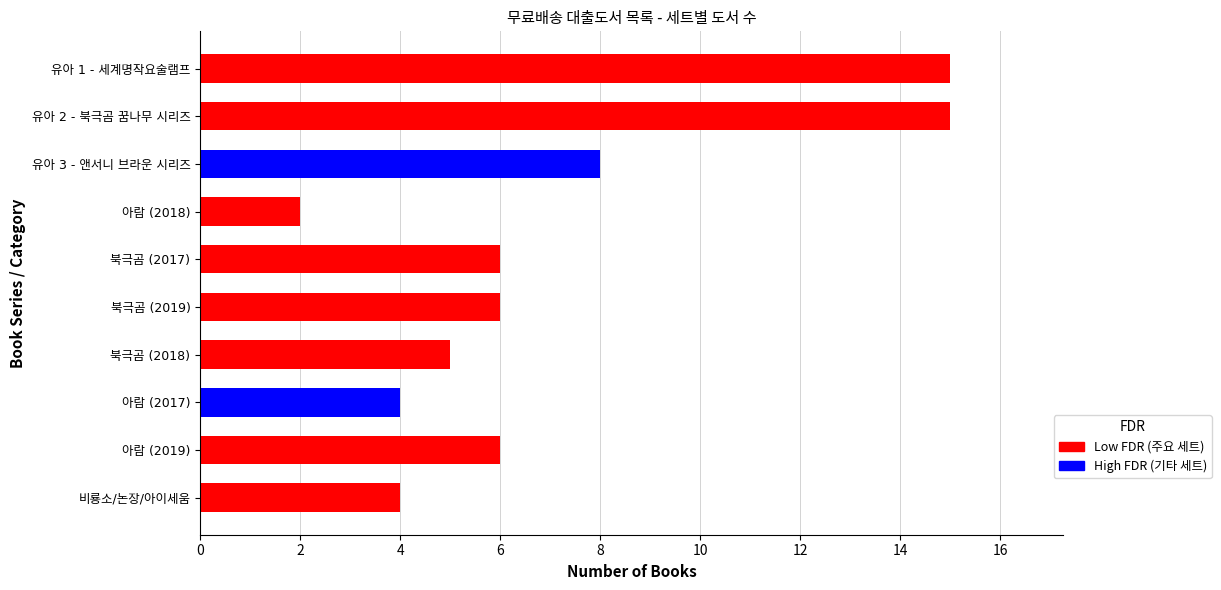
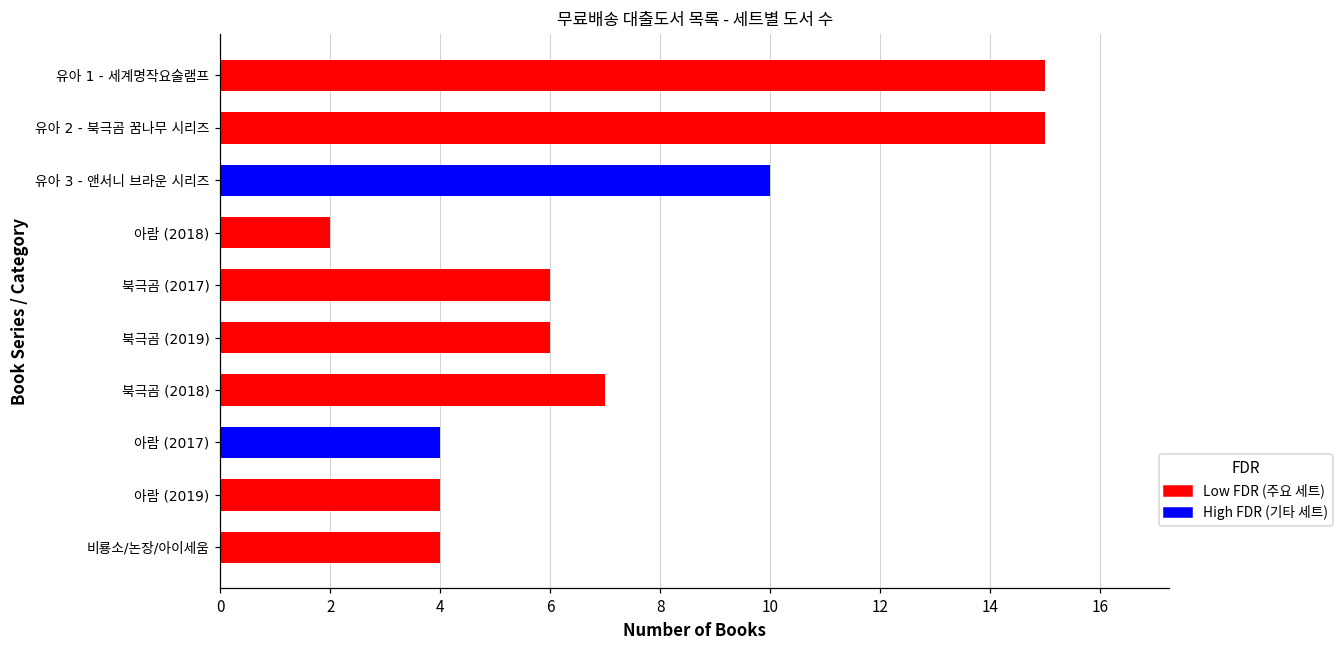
  {
    "유아 1 - 세계명작요술램프": 15,
    "유아 2 - 북극곰 꿈나무 시리즈": 15,
-   "유아 3 - 앤서니 브라운 시리즈": 8,
+   "유아 3 - 앤서니 브라운 시리즈": 10,
    "아람 (2018)": 2,
    "북극곰 (2017)": 6,
    "북극곰 (2019)": 6,
-   "북극곰 (2018)": 5,
+   "북극곰 (2018)": 7,
    "아람 (2017)": 4,
-   "아람 (2019)": 6,
+   "아람 (2019)": 4,
    "비룡소/논장/아이세움": 4
  }
